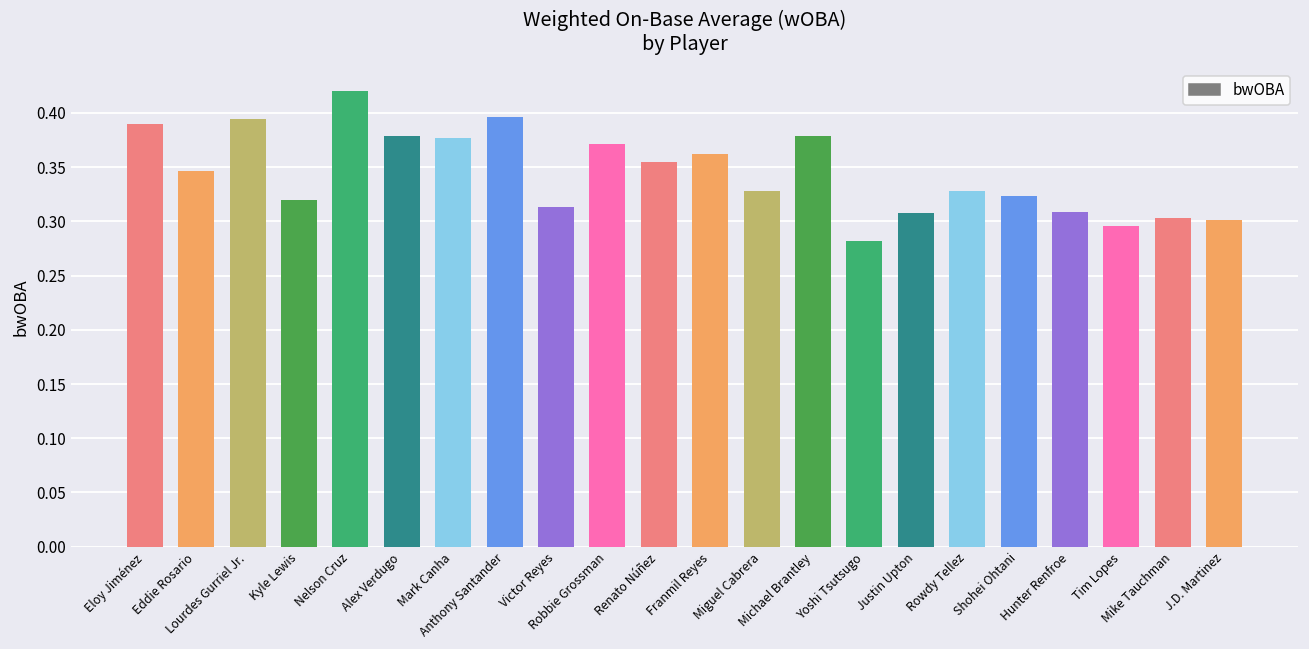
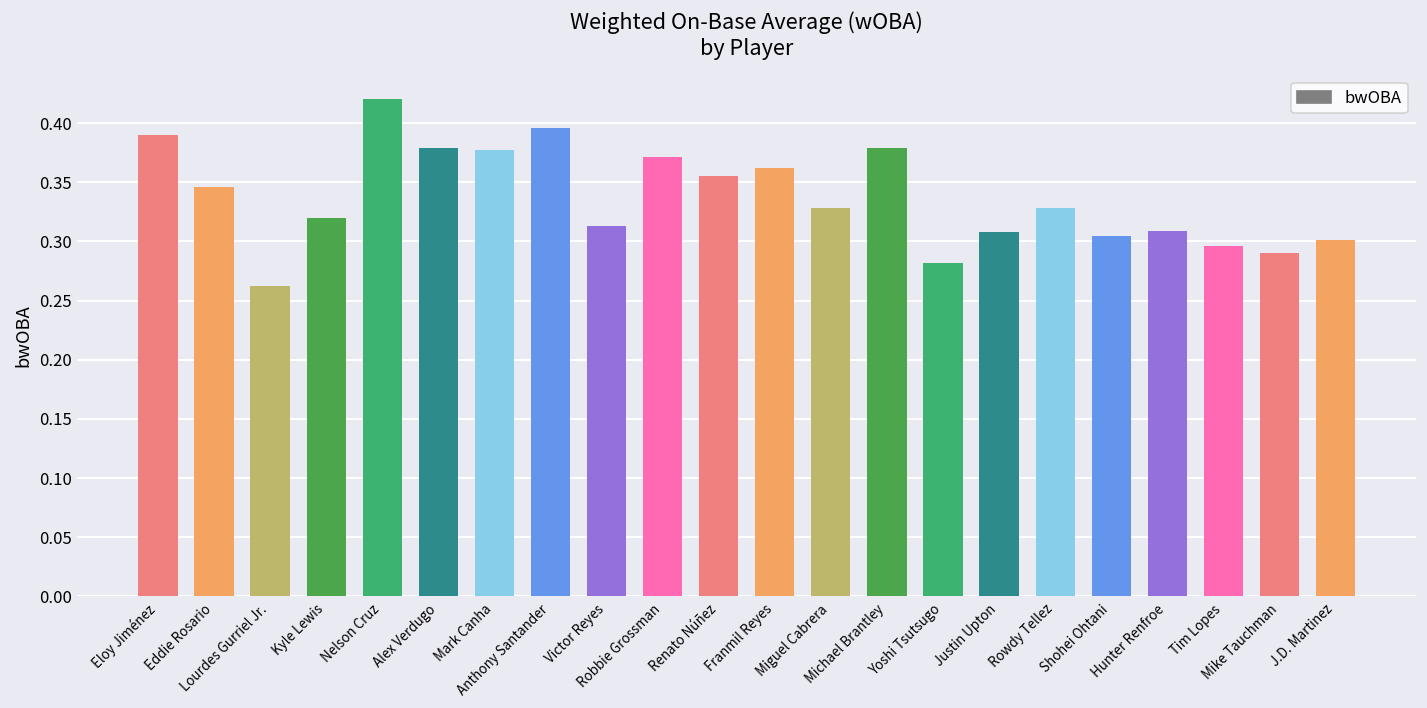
  {
    "Eloy Jiménez": 0.39,
    "Eddie Rosario": 0.35,
-   "Lourdes Gurriel Jr.": 0.39,
+   "Lourdes Gurriel Jr.": 0.26,
    "Kyle Lewis": 0.32,
    "Nelson Cruz": 0.42,
    "Alex Verdugo": 0.38,
    "Mark Canha": 0.38,
    "Anthony Santander": 0.40,
    "Victor Reyes": 0.31,
    "Robbie Grossman": 0.37,
    "Renato Núñez": 0.36,
    "Franmil Reyes": 0.36,
    "Miguel Cabrera": 0.33,
    "Michael Brantley": 0.38,
    "Yoshi Tsutsugo": 0.28,
    "Justin Upton": 0.31,
    "Rowdy Tellez": 0.33,
-   "Shohei Ohtani": 0.32,
+   "Shohei Ohtani": 0.31,
    "Hunter Renfroe": 0.31,
    "Tim Lopes": 0.30,
-   "Mike Tauchman": 0.30,
+   "Mike Tauchman": 0.29,
    "J.D. Martinez": 0.30
  }
